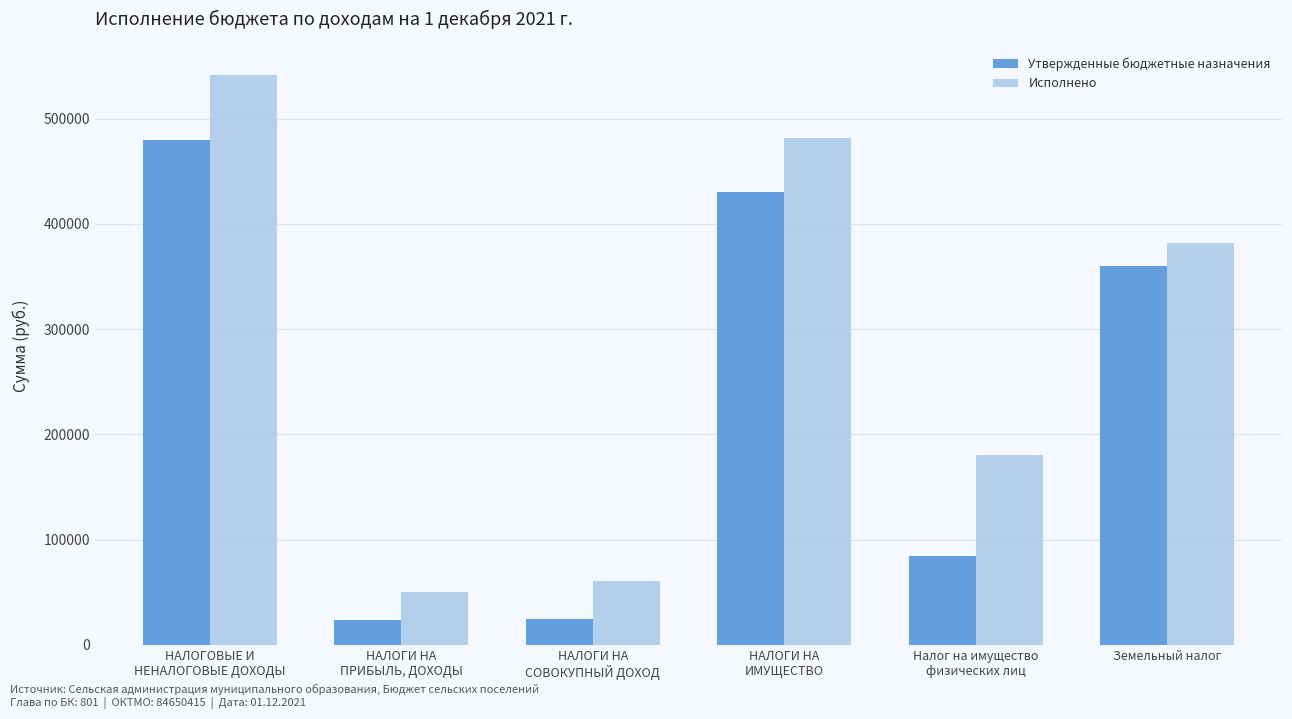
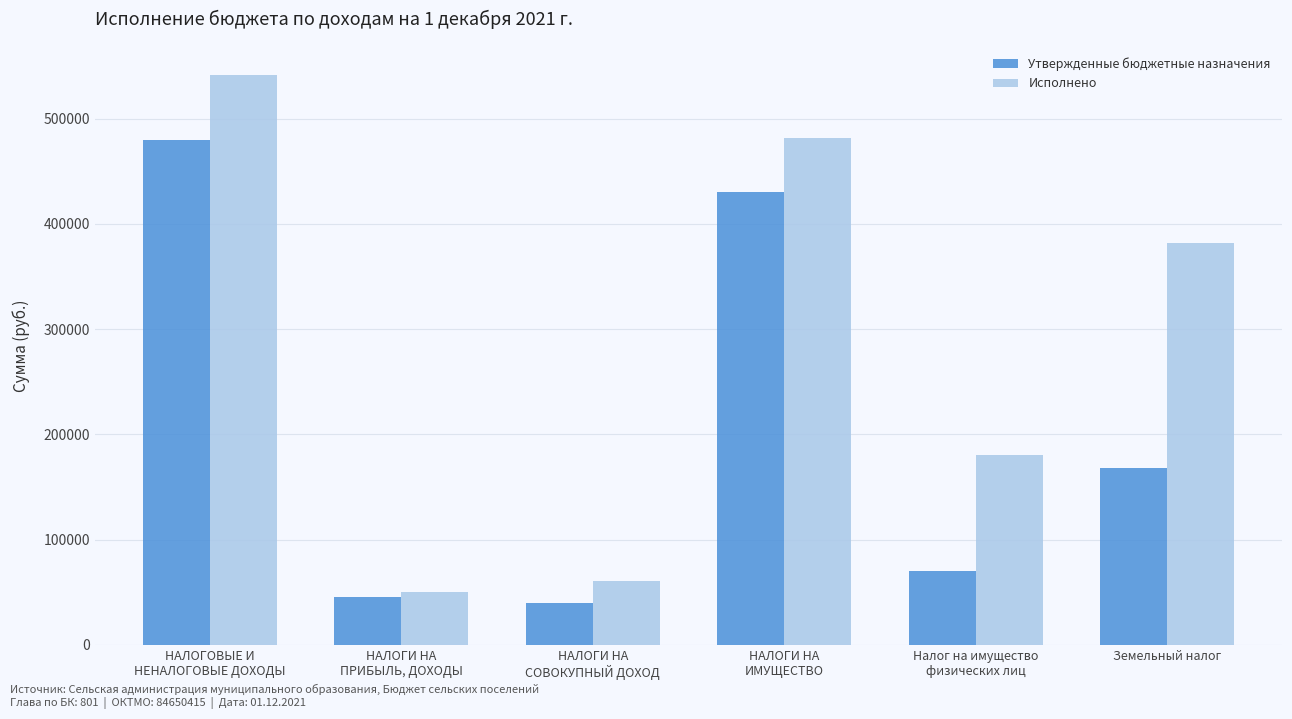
  {
    "Утвержденные бюджетные назначения": {
      "НАЛОГОВЫЕ И НЕНАЛОГОВЫЕ ДОХОДЫ": 479000,
-     "НАЛОГИ НА ПРИБЫЛЬ, ДОХОДЫ": 24000,
-     "НАЛОГИ НА СОВОКУПНЫЙ ДОХОД": 24000,
+     "НАЛОГИ НА ПРИБЫЛЬ, ДОХОДЫ": 45000,
+     "НАЛОГИ НА СОВОКУПНЫЙ ДОХОД": 40000,
      "НАЛОГИ НА ИМУЩЕСТВО": 430000,
-     "Налог на имущество физических лиц": 84000,
-     "Земельный налог": 360000
+     "Налог на имущество физических лиц": 70000,
+     "Земельный налог": 168000
    },
    "Исполнено": {
      "НАЛОГОВЫЕ И НЕНАЛОГОВЫЕ ДОХОДЫ": 542000,
      "НАЛОГИ НА ПРИБЫЛЬ, ДОХОДЫ": 51000,
      "НАЛОГИ НА СОВОКУПНЫЙ ДОХОД": 61000,
      "НАЛОГИ НА ИМУЩЕСТВО": 482000,
      "Налог на имущество физических лиц": 180000,
      "Земельный налог": 382000
    }
  }
